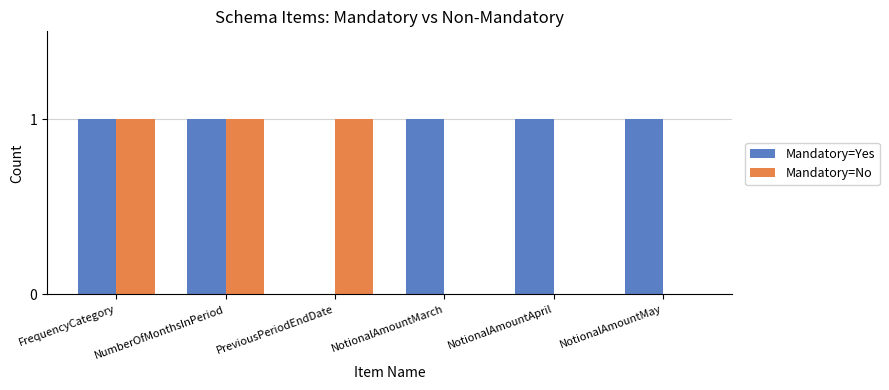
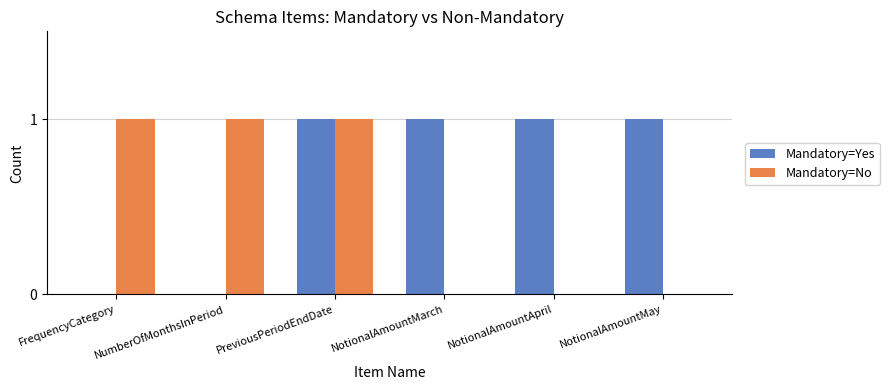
  {
    "Mandatory=Yes": {
-     "FrequencyCategory": 1,
-     "NumberOfMonthsInPeriod": 1,
-     "PreviousPeriodEndDate": 0,
+     "FrequencyCategory": 0,
+     "NumberOfMonthsInPeriod": 0,
+     "PreviousPeriodEndDate": 1,
      "NotionalAmountMarch": 1,
      "NotionalAmountApril": 1,
      "NotionalAmountMay": 1
    },
    "Mandatory=No": {
      "FrequencyCategory": 1,
      "NumberOfMonthsInPeriod": 1,
      "PreviousPeriodEndDate": 1,
      "NotionalAmountMarch": 0,
      "NotionalAmountApril": 0,
      "NotionalAmountMay": 0
    }
  }
